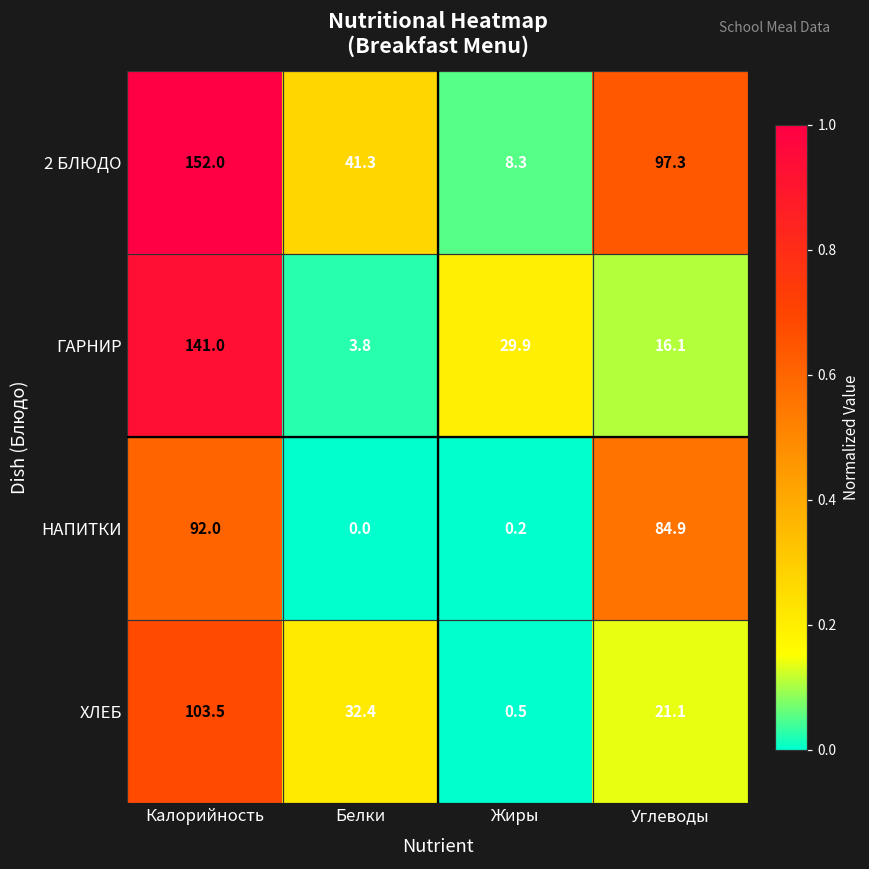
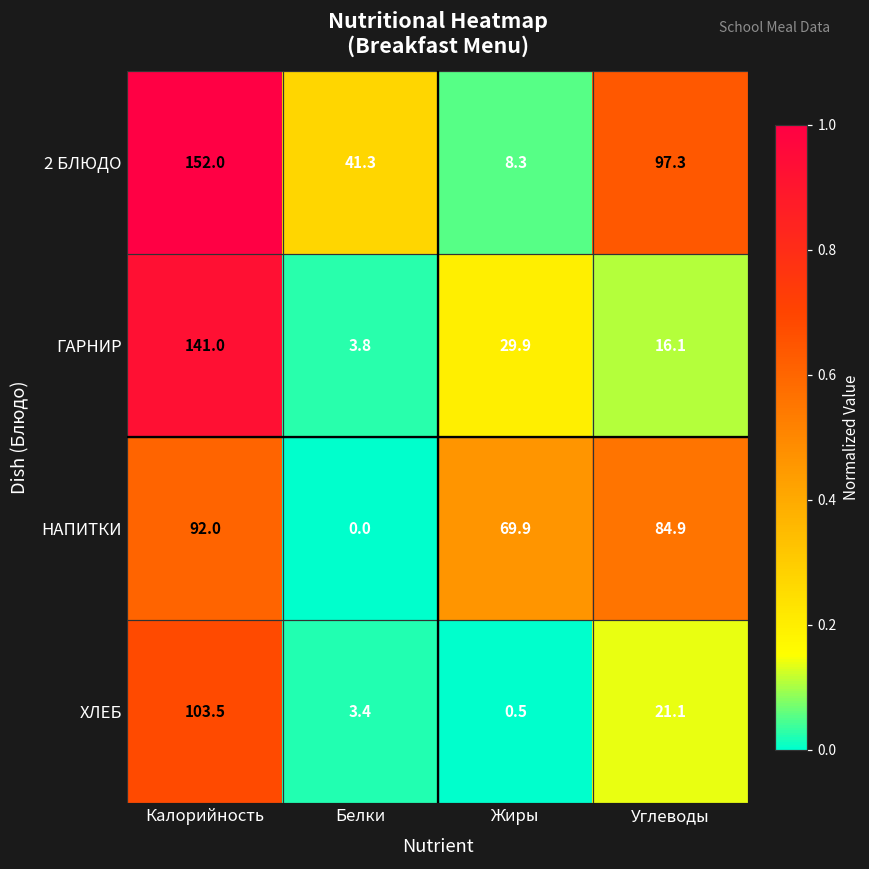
  {
    "2 БЛЮДО": {
      "Калорийность": 152.0,
      "Белки": 41.3,
      "Жиры": 8.3,
      "Углеводы": 97.3
    },
    "ГАРНИР": {
      "Калорийность": 141.0,
      "Белки": 3.8,
      "Жиры": 29.9,
      "Углеводы": 16.1
    },
    "НАПИТКИ": {
      "Калорийность": 92.0,
      "Белки": 0.0,
-     "Жиры": 0.2,
+     "Жиры": 69.9,
      "Углеводы": 84.9
    },
    "ХЛЕБ": {
      "Калорийность": 103.5,
-     "Белки": 32.4,
+     "Белки": 3.4,
      "Жиры": 0.5,
      "Углеводы": 21.1
    }
  }
